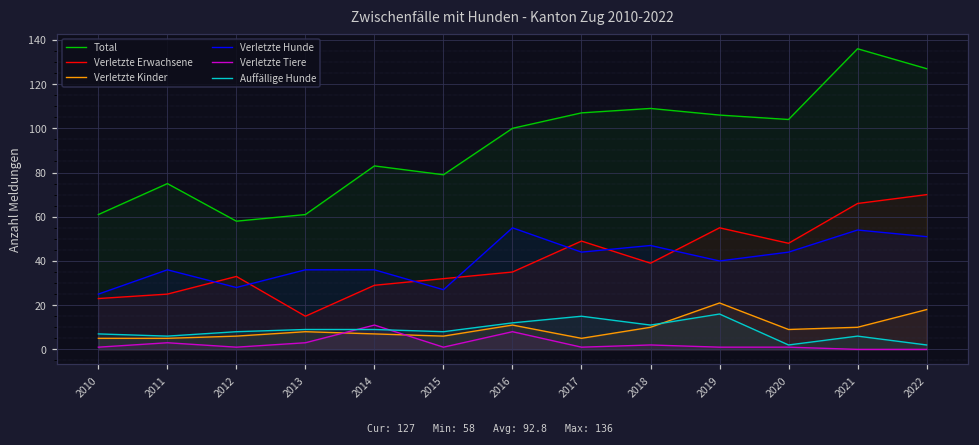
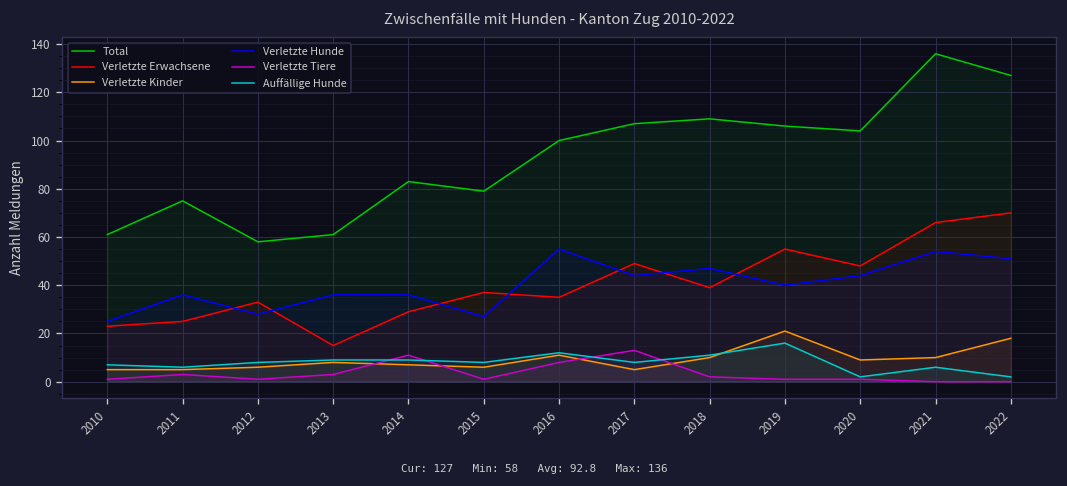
  {
    "Total": {
      "2010": 61,
      "2011": 75,
      "2012": 58,
      "2013": 61,
      "2014": 83,
      "2015": 79,
      "2016": 100,
      "2017": 107,
      "2018": 109,
      "2019": 106,
      "2020": 104,
      "2021": 136,
      "2022": 127
    },
    "Verletzte Erwachsene": {
      "2010": 23,
      "2011": 25,
      "2012": 33,
      "2013": 15,
      "2014": 29,
-     "2015": 32,
+     "2015": 37,
      "2016": 35,
      "2017": 49,
      "2018": 39,
      "2019": 55,
      "2020": 48,
      "2021": 66,
      "2022": 70
    },
    "Verletzte Kinder": {
      "2010": 5,
      "2012": 6,
      "2014": 7,
      "2015": 6,
      "2017": 5,
      "2019": 21,
      "2020": 9,
      "2021": 10,
      "2022": 18
    },
    "Verletzte Hunde": {
      "2010": 25,
      "2011": 36,
      "2012": 28,
      "2013": 36,
      "2014": 36,
      "2015": 27,
      "2016": 55,
      "2017": 44,
      "2018": 47,
      "2019": 40,
      "2020": 44,
      "2021": 54,
      "2022": 51
    },
    "Verletzte Tiere": {
      "2010": 1,
      "2011": 3,
      "2012": 1,
      "2013": 3,
      "2014": 11,
      "2015": 1,
      "2016": 8,
-     "2017": 1,
+     "2017": 13,
      "2018": 2,
      "2019": 1,
      "2021": 0,
      "2022": 0
    },
    "Auffällige Hunde": {
      "2010": 7,
      "2012": 8,
      "2014": 9,
      "2015": 8,
-     "2017": 15,
+     "2017": 8,
      "2019": 16,
      "2021": 6,
      "2022": 2
    }
  }
